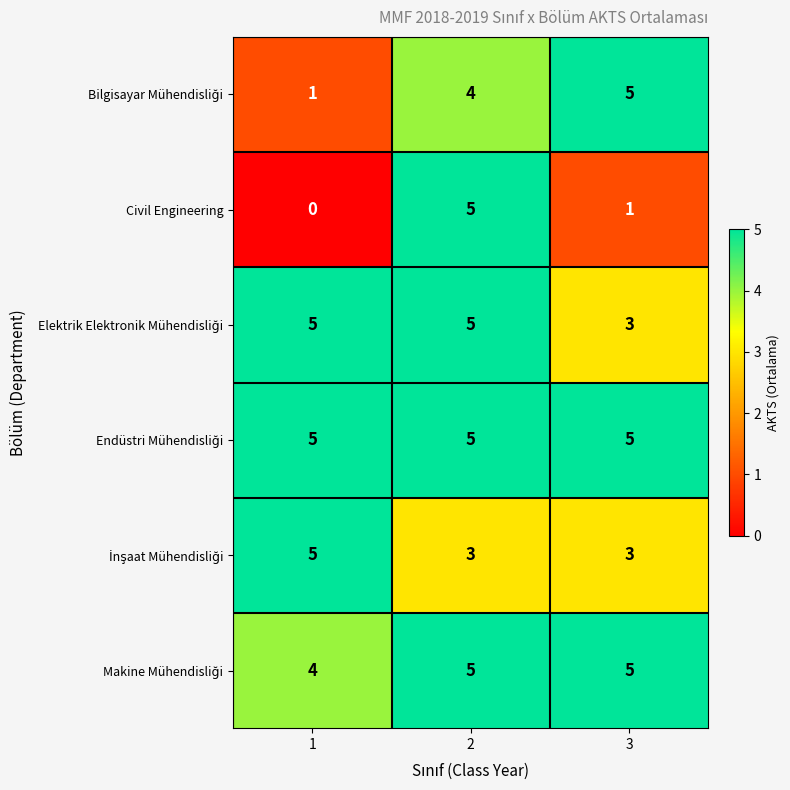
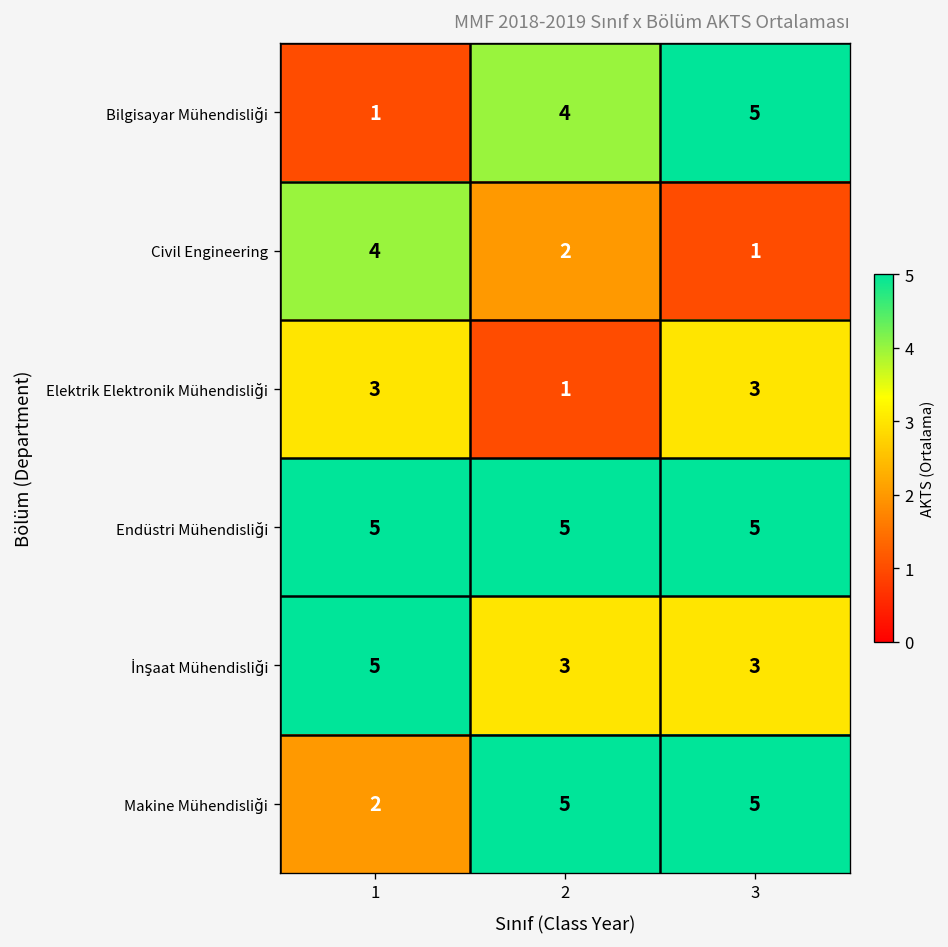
  {
    "Bilgisayar Mühendisliği": {
      "1": 1,
      "2": 4,
      "3": 5
    },
    "Civil Engineering": {
-     "1": 0,
-     "2": 5,
+     "1": 4,
+     "2": 2,
      "3": 1
    },
    "Elektrik Elektronik Mühendisliği": {
-     "1": 5,
-     "2": 5,
+     "1": 3,
+     "2": 1,
      "3": 3
    },
    "Endüstri Mühendisliği": {
      "1": 5,
      "2": 5,
      "3": 5
    },
    "İnşaat Mühendisliği": {
      "1": 5,
      "2": 3,
      "3": 3
    },
    "Makine Mühendisliği": {
-     "1": 4,
+     "1": 2,
      "2": 5,
      "3": 5
    }
  }
